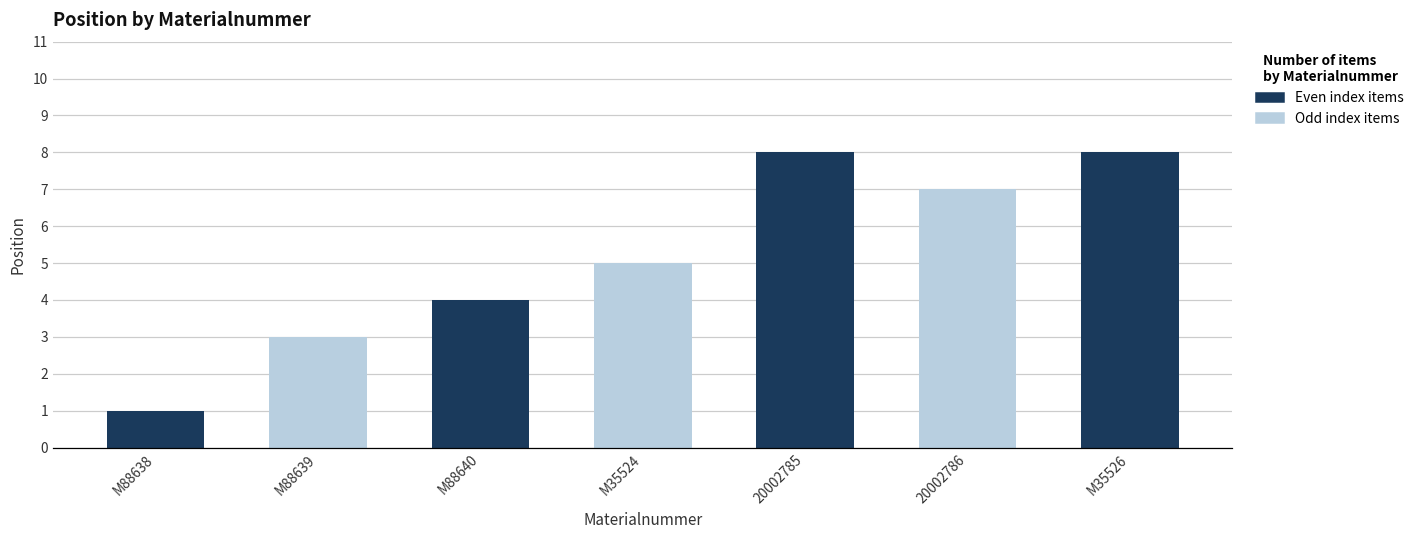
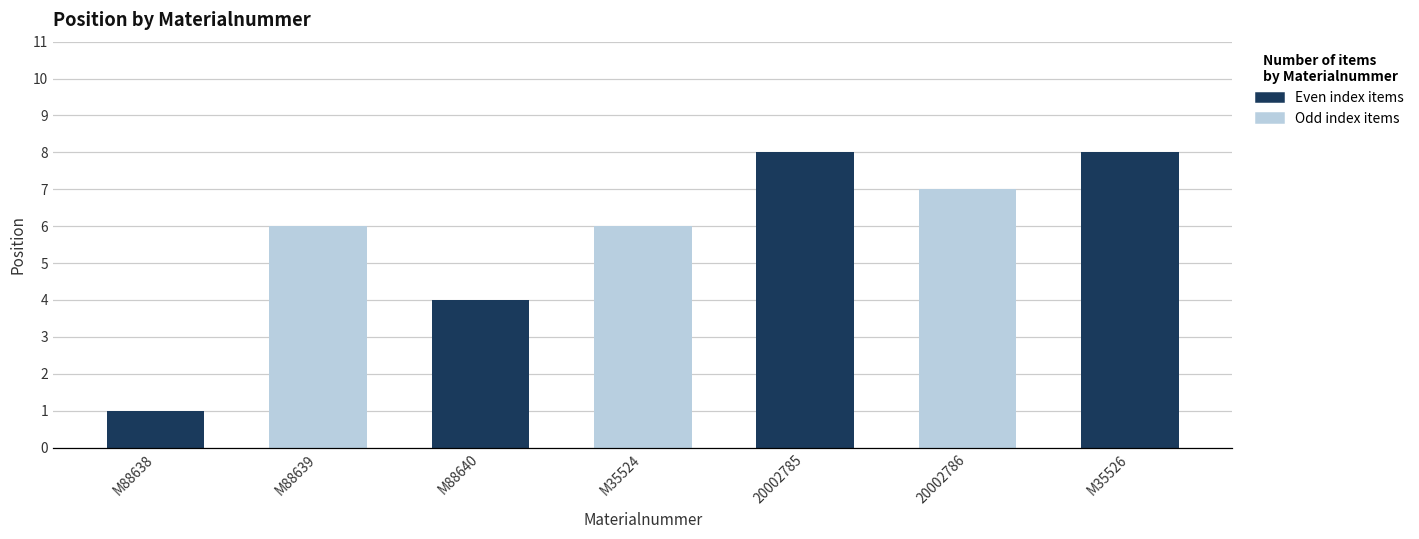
  {
    "M88638": 1,
-   "M88639": 3,
+   "M88639": 6,
    "M88640": 4,
-   "M35524": 5,
+   "M35524": 6,
    "20002785": 8,
    "20002786": 7,
    "M35526": 8
  }
